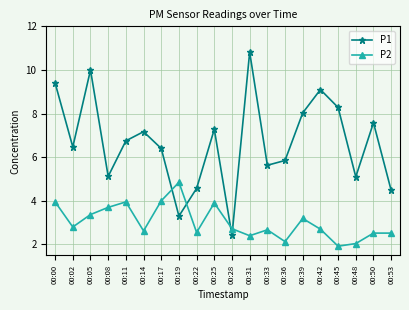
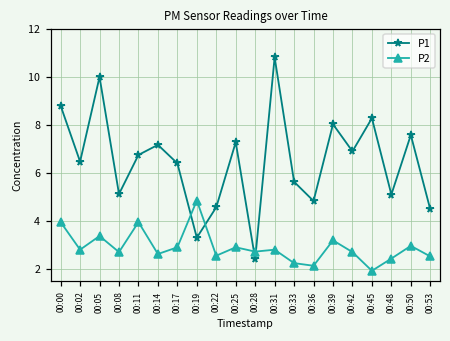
  {
    "P1": {
-     "00:00": 9.4,
+     "00:00": 8.8,
      "00:02": 6.5,
      "00:05": 10.0,
      "00:08": 5.1,
      "00:11": 6.8,
      "00:14": 7.2,
      "00:17": 6.4,
      "00:19": 3.3,
      "00:22": 4.6,
      "00:25": 7.3,
      "00:28": 2.4,
      "00:31": 10.8,
      "00:33": 5.6,
-     "00:36": 5.9,
+     "00:36": 4.8,
      "00:39": 8.0,
-     "00:42": 9.1,
+     "00:42": 6.9,
      "00:45": 8.3,
      "00:48": 5.1,
      "00:50": 7.6,
      "00:53": 4.5
    },
    "P2": {
      "00:00": 4.0,
      "00:02": 2.8,
      "00:05": 3.4,
-     "00:08": 3.7,
+     "00:08": 2.7,
      "00:11": 4.0,
      "00:14": 2.6,
-     "00:17": 4.0,
+     "00:17": 2.9,
      "00:19": 4.9,
      "00:22": 2.6,
-     "00:25": 3.9,
+     "00:25": 2.9,
      "00:28": 2.7,
-     "00:31": 2.4,
-     "00:33": 2.7,
+     "00:31": 2.8,
+     "00:33": 2.2,
      "00:36": 2.1,
      "00:39": 3.2,
      "00:42": 2.7,
      "00:45": 1.9,
-     "00:48": 2.0,
-     "00:50": 2.5,
+     "00:48": 2.4,
+     "00:50": 3.0,
      "00:53": 2.5
    }
  }
